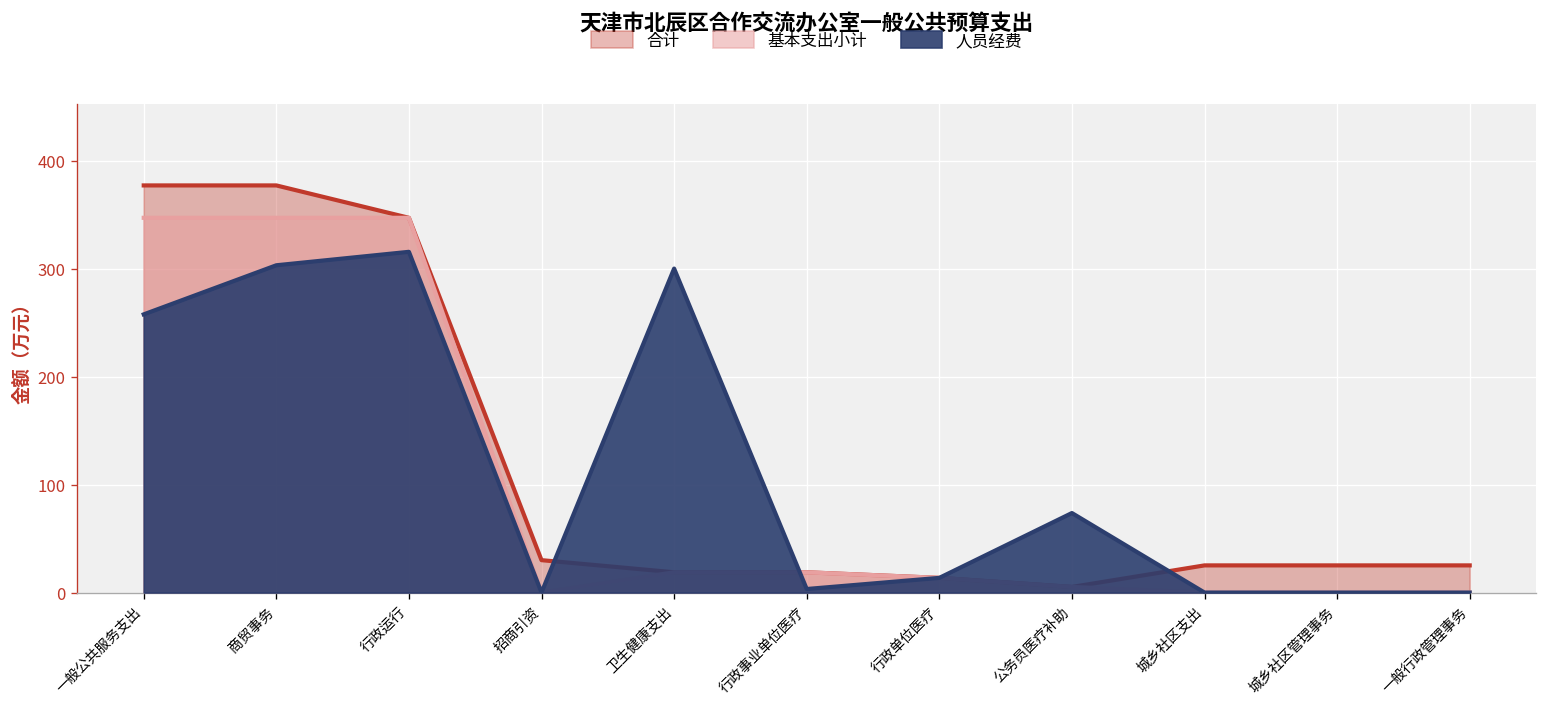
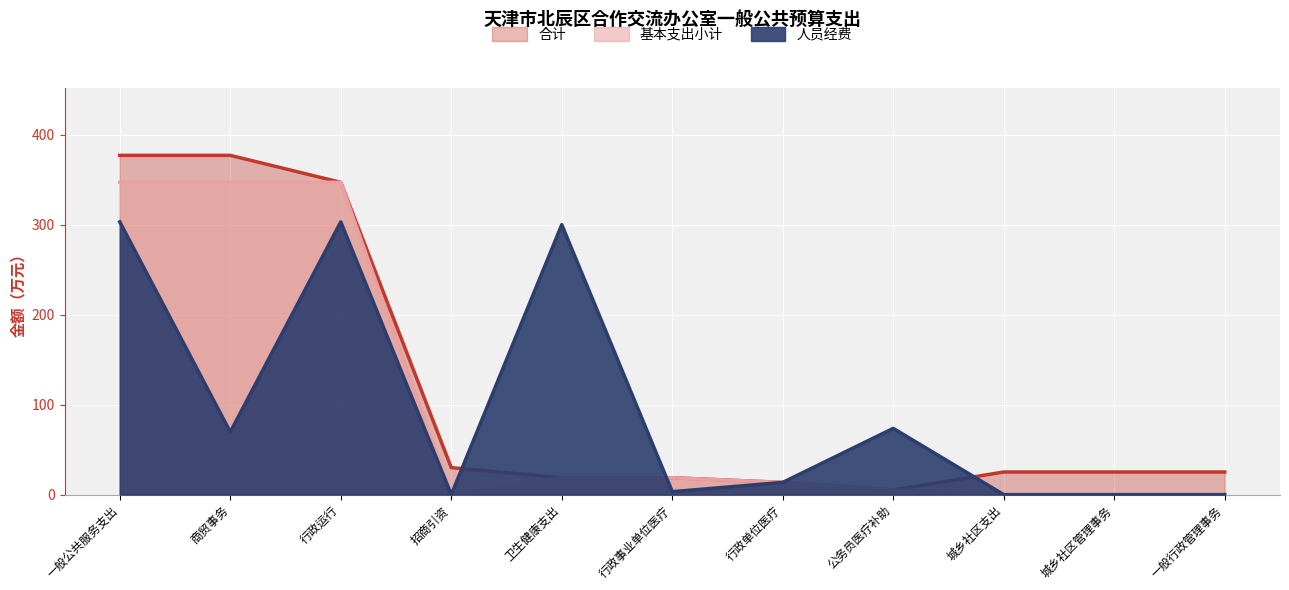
  {
    "人员经费": {
-     "一般公共服务支出": 260,
-     "商贸事务": 300,
-     "行政运行": 320,
+     "一般公共服务支出": 300,
+     "商贸事务": 70,
+     "行政运行": 300,
      "卫生健康支出": 300,
      "行政事业单位医疗": 0,
      "公务员医疗补助": 70
    }
  }
